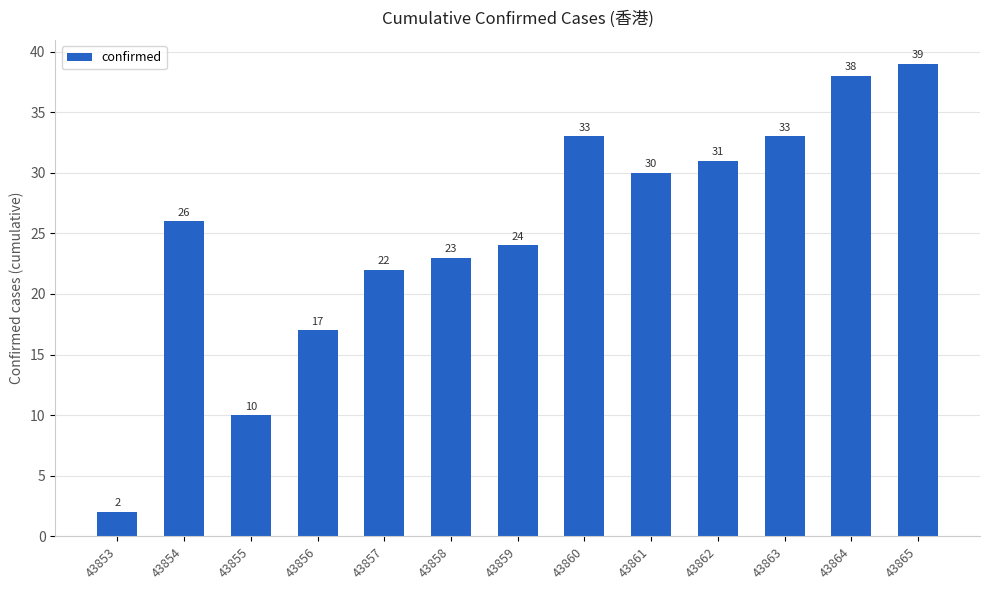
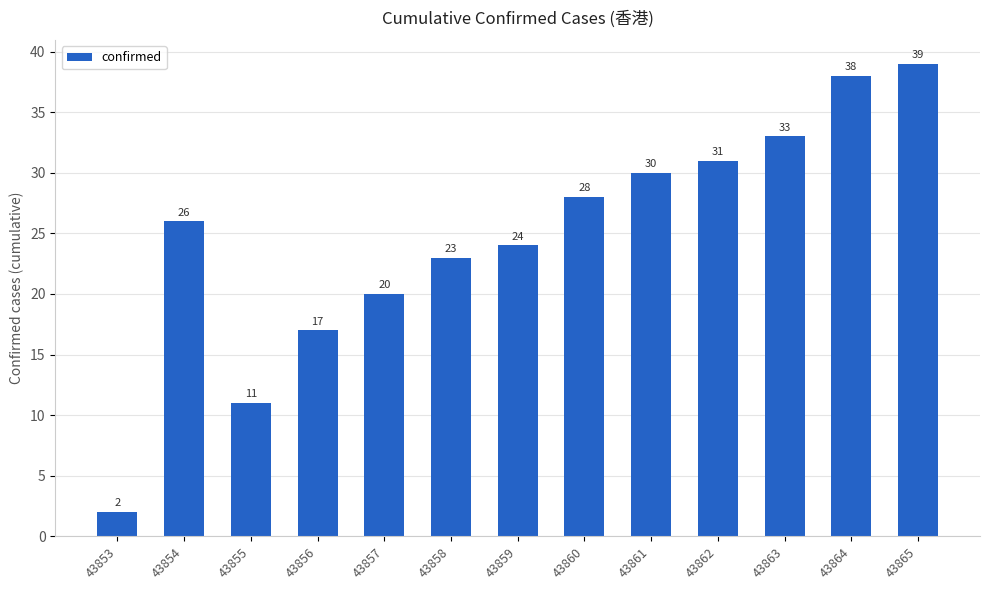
  {
    "43853": 2,
    "43854": 26,
-   "43855": 10,
+   "43855": 11,
    "43856": 17,
-   "43857": 22,
+   "43857": 20,
    "43858": 23,
    "43859": 24,
-   "43860": 33,
+   "43860": 28,
    "43861": 30,
    "43862": 31,
    "43863": 33,
    "43864": 38,
    "43865": 39
  }
